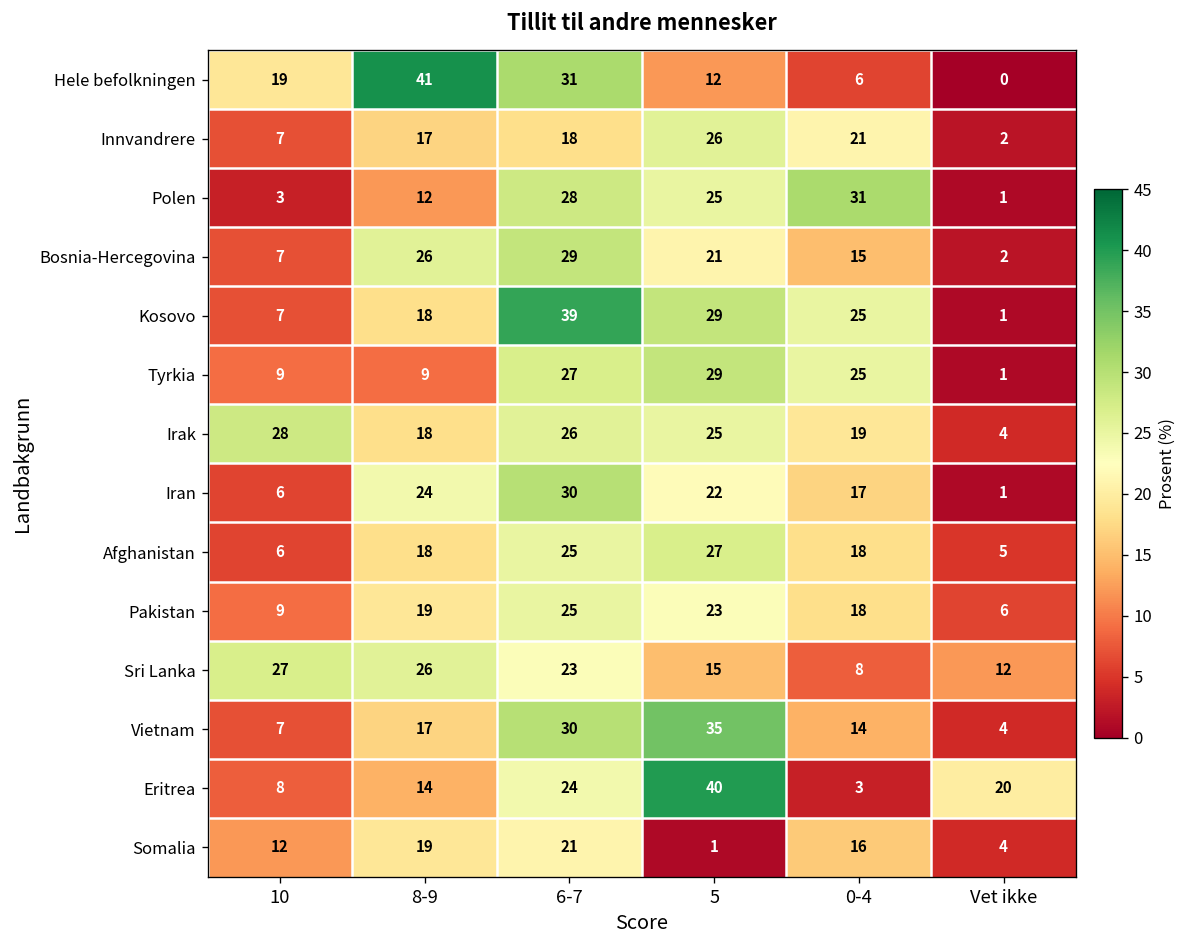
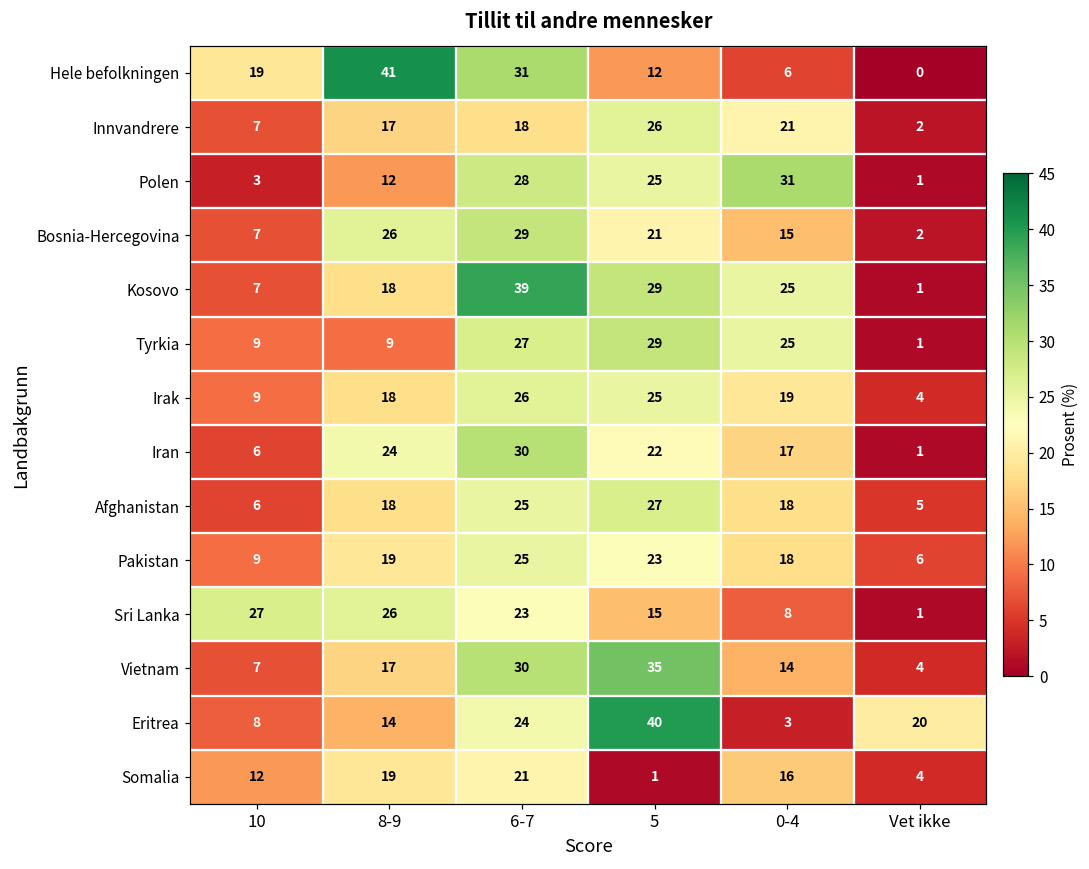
  {
    "Hele befolkningen": {
      "10": 19,
      "8-9": 41,
      "6-7": 31,
      "5": 12,
      "0-4": 6,
      "Vet ikke": 0
    },
    "Innvandrere": {
      "10": 7,
      "8-9": 17,
      "6-7": 18,
      "5": 26,
      "0-4": 21,
      "Vet ikke": 2
    },
    "Polen": {
      "10": 3,
      "8-9": 12,
      "6-7": 28,
      "5": 25,
      "0-4": 31,
      "Vet ikke": 1
    },
    "Bosnia-Hercegovina": {
      "10": 7,
      "8-9": 26,
      "6-7": 29,
      "5": 21,
      "0-4": 15,
      "Vet ikke": 2
    },
    "Kosovo": {
      "10": 7,
      "8-9": 18,
      "6-7": 39,
      "5": 29,
      "0-4": 25,
      "Vet ikke": 1
    },
    "Tyrkia": {
      "10": 9,
      "8-9": 9,
      "6-7": 27,
      "5": 29,
      "0-4": 25,
      "Vet ikke": 1
    },
    "Irak": {
-     "10": 28,
+     "10": 9,
      "8-9": 18,
      "6-7": 26,
      "5": 25,
      "0-4": 19,
      "Vet ikke": 4
    },
    "Iran": {
      "10": 6,
      "8-9": 24,
      "6-7": 30,
      "5": 22,
      "0-4": 17,
      "Vet ikke": 1
    },
    "Afghanistan": {
      "10": 6,
      "8-9": 18,
      "6-7": 25,
      "5": 27,
      "0-4": 18,
      "Vet ikke": 5
    },
    "Pakistan": {
      "10": 9,
      "8-9": 19,
      "6-7": 25,
      "5": 23,
      "0-4": 18,
      "Vet ikke": 6
    },
    "Sri Lanka": {
      "10": 27,
      "8-9": 26,
      "6-7": 23,
      "5": 15,
      "0-4": 8,
-     "Vet ikke": 12
+     "Vet ikke": 1
    },
    "Vietnam": {
      "10": 7,
      "8-9": 17,
      "6-7": 30,
      "5": 35,
      "0-4": 14,
      "Vet ikke": 4
    },
    "Eritrea": {
      "10": 8,
      "8-9": 14,
      "6-7": 24,
      "5": 40,
      "0-4": 3,
      "Vet ikke": 20
    },
    "Somalia": {
      "10": 12,
      "8-9": 19,
      "6-7": 21,
      "5": 1,
      "0-4": 16,
      "Vet ikke": 4
    }
  }
